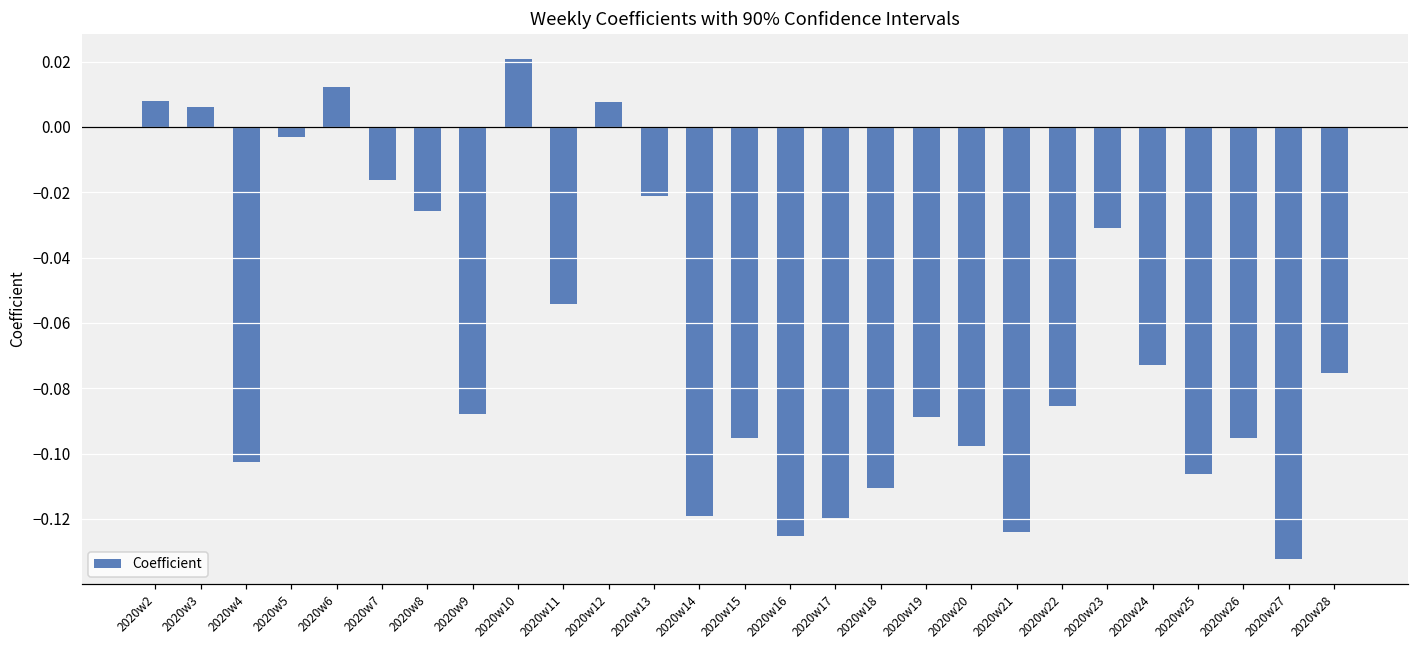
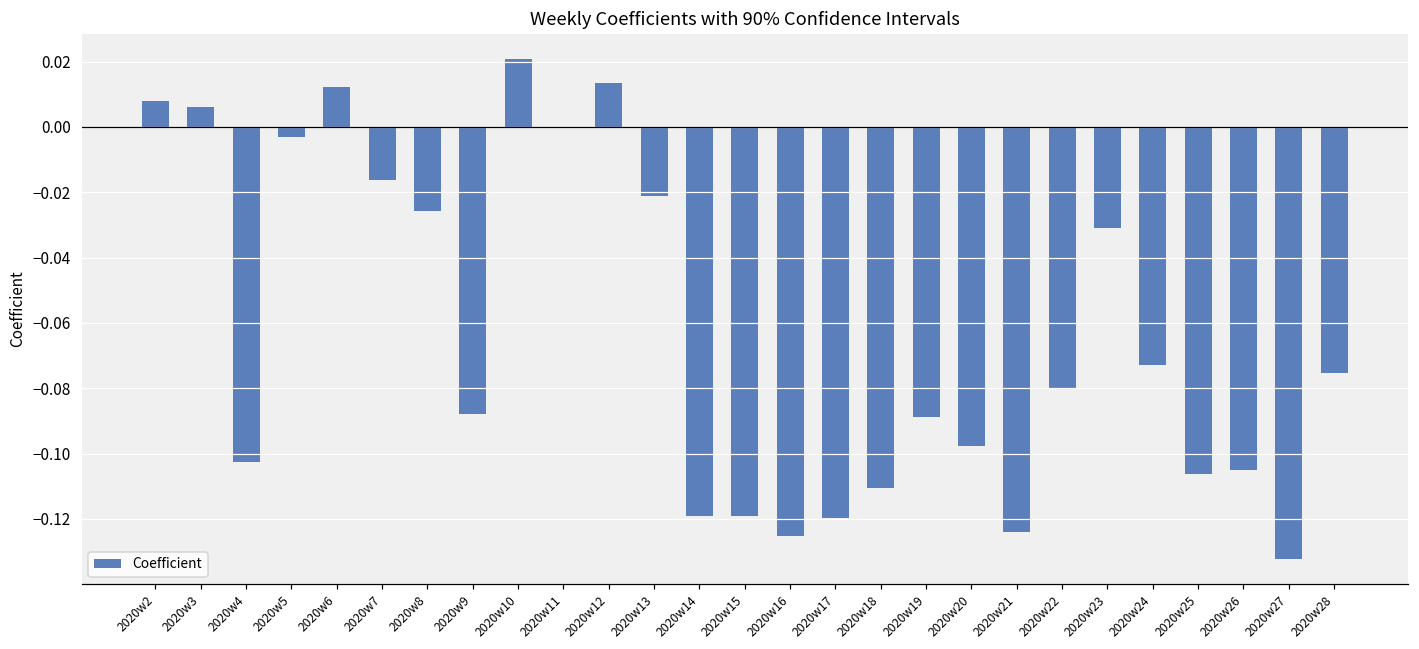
  {
    "2020w2": 0.008,
    "2020w3": 0.006,
    "2020w4": -0.103,
    "2020w5": -0.003,
    "2020w6": 0.012,
    "2020w7": -0.016,
    "2020w8": -0.026,
    "2020w9": -0.088,
    "2020w10": 0.021,
-   "2020w11": -0.054,
-   "2020w12": 0.008,
+   "2020w11": 0.000,
+   "2020w12": 0.013,
    "2020w13": -0.021,
    "2020w14": -0.119,
-   "2020w15": -0.095,
+   "2020w15": -0.119,
    "2020w16": -0.125,
    "2020w17": -0.120,
    "2020w18": -0.110,
    "2020w19": -0.089,
    "2020w20": -0.098,
    "2020w21": -0.124,
-   "2020w22": -0.086,
+   "2020w22": -0.080,
    "2020w23": -0.031,
    "2020w24": -0.073,
    "2020w25": -0.106,
-   "2020w26": -0.095,
+   "2020w26": -0.105,
    "2020w27": -0.132,
    "2020w28": -0.075
  }
